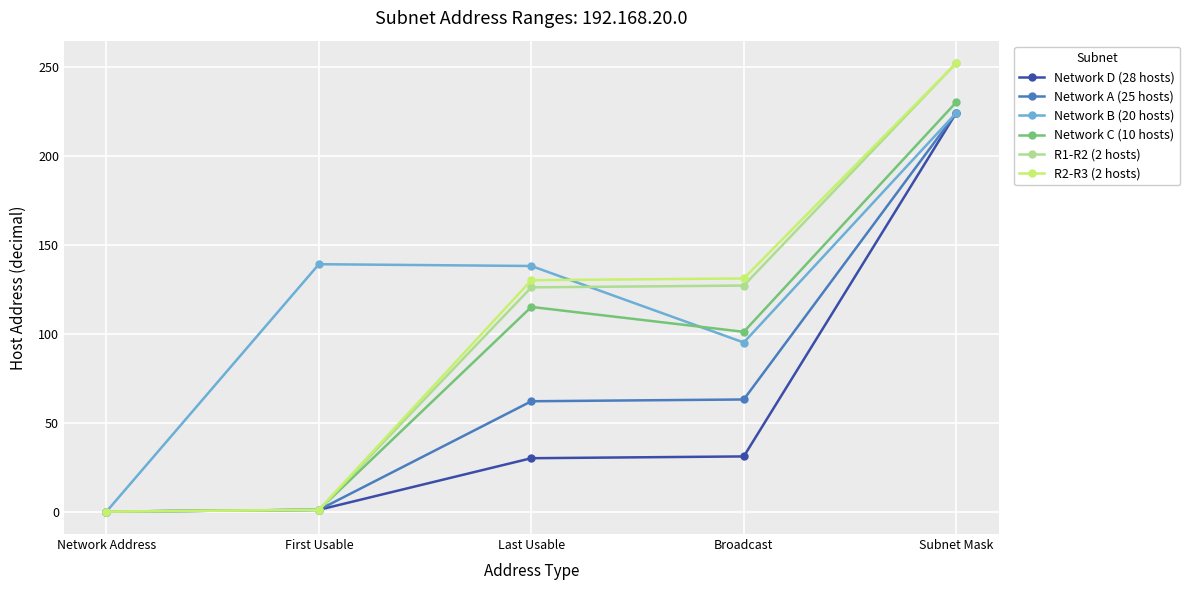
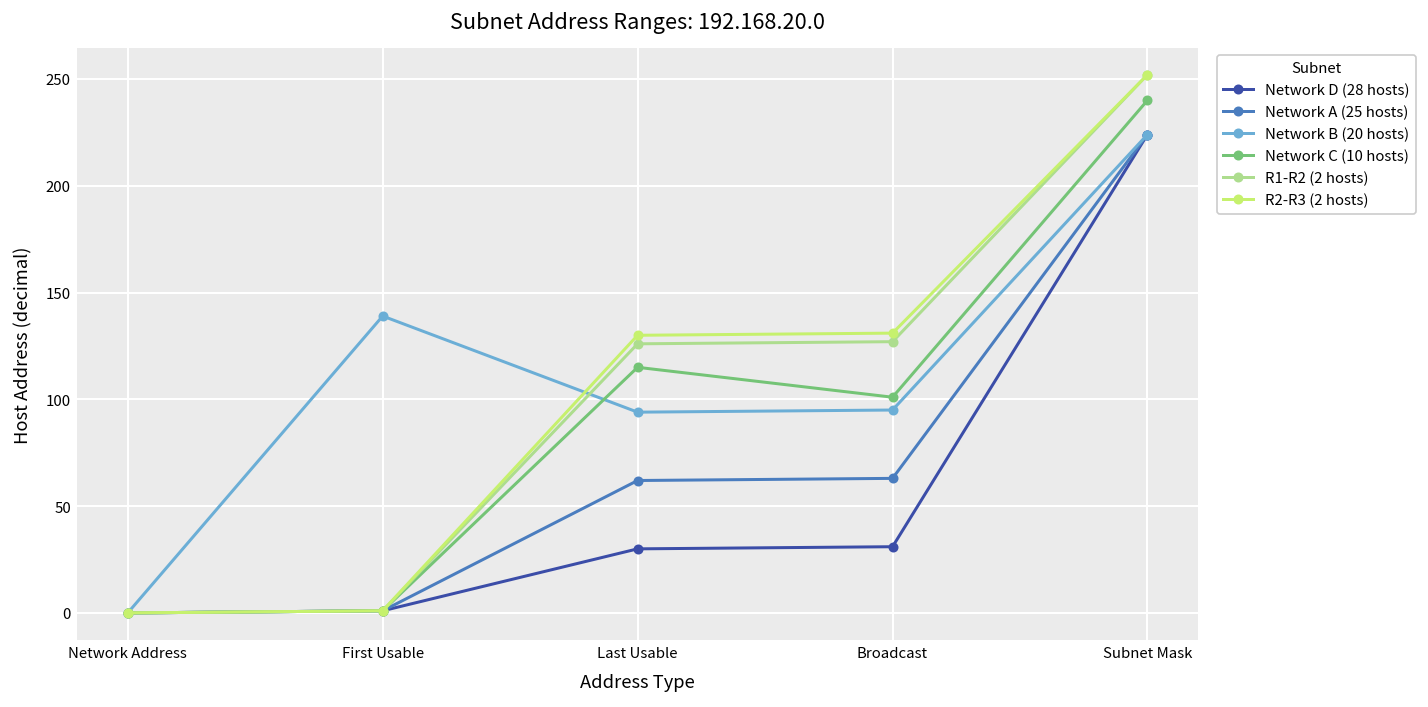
  {
    "Network B (20 hosts)": {
      "First Usable": 139,
-     "Last Usable": 138,
+     "Last Usable": 94,
      "Broadcast": 95
    },
    "Network C (10 hosts)": {
      "Last Usable": 115,
      "Broadcast": 101,
-     "Subnet Mask": 230
+     "Subnet Mask": 240
    }
  }
